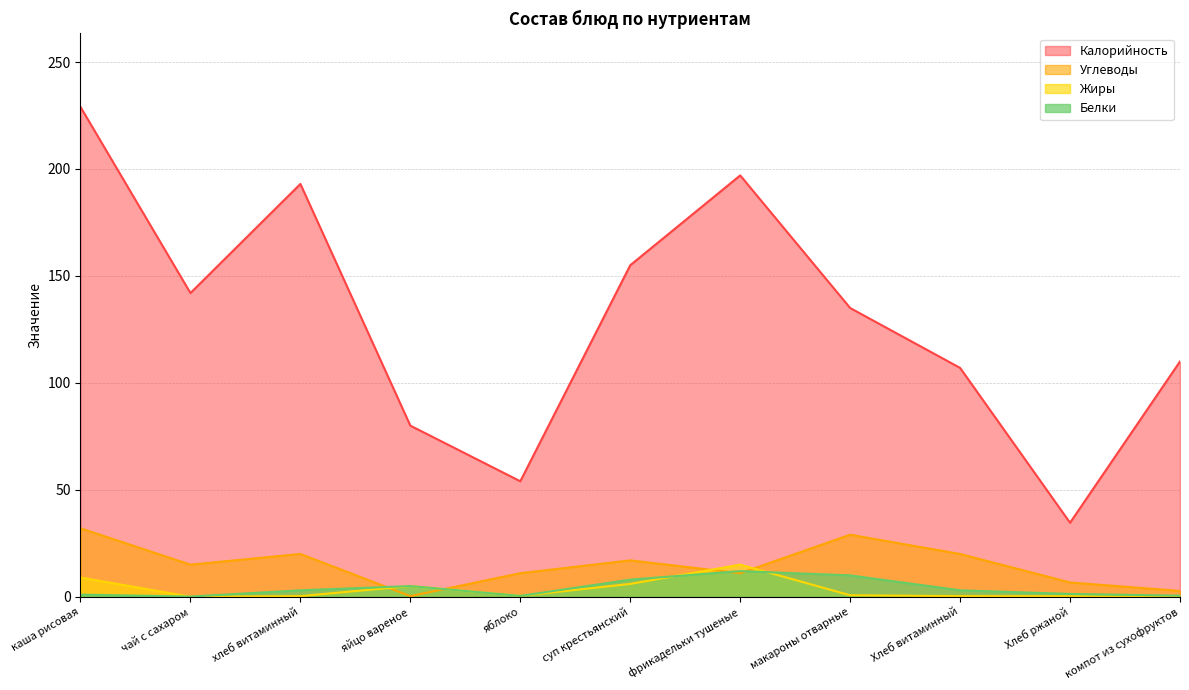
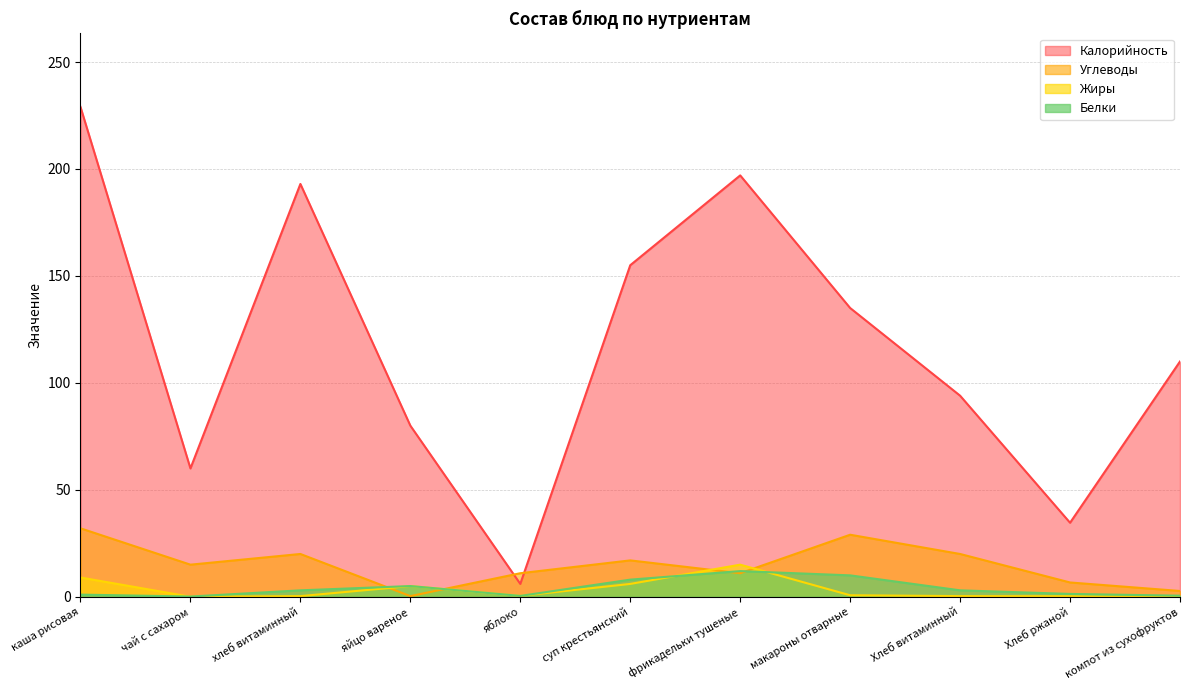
  {
    "Калорийность": {
      "каша рисовая": 229,
-     "чай с сахаром": 142,
+     "чай с сахаром": 60,
      "хлеб витаминный": 193,
      "яйцо вареное": 80,
-     "яблоко": 54,
+     "яблоко": 6,
      "суп крестьянский": 155,
      "фрикадельки тушеные": 197,
      "макароны отварные": 135,
-     "Хлеб витаминный": 107,
+     "Хлеб витаминный": 94,
      "Хлеб ржаной": 35,
      "компот из сухофруктов": 110
    },
    "Белки": {
      "каша рисовая": 1,
      "хлеб витаминный": 3,
      "суп крестьянский": 8,
      "макароны отварные": 10,
      "Хлеб витаминный": 3
    }
  }
